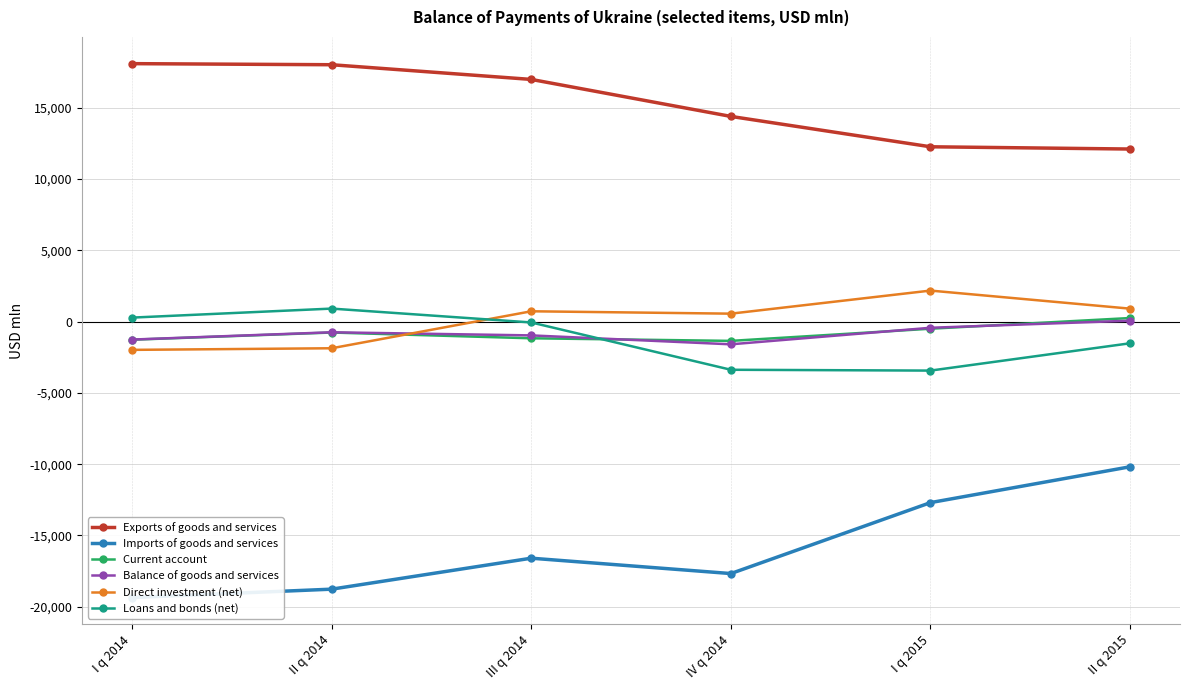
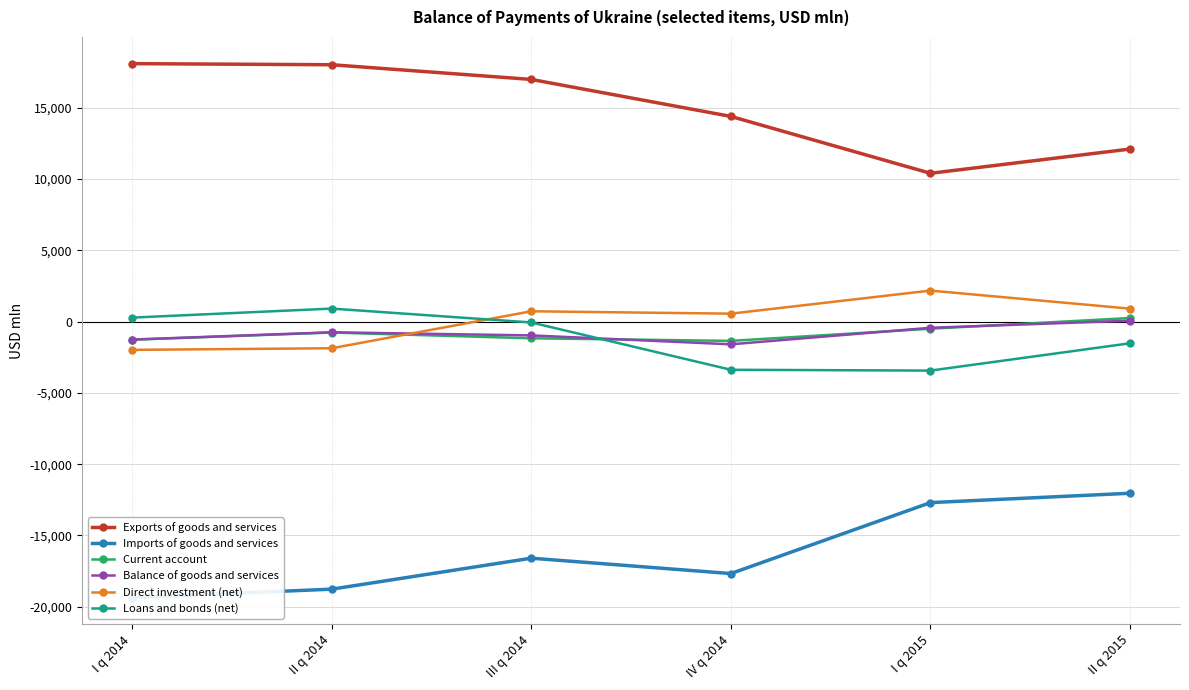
  {
    "Exports of goods and services": {
      "I q 2014": "18,100",
      "II q 2014": "18,000",
      "III q 2014": "17,000",
      "IV q 2014": "14,400",
-     "I q 2015": "12,300",
+     "I q 2015": "10,400",
      "II q 2015": "12,100"
    },
    "Imports of goods and services": {
      "II q 2014": "-18,800",
      "III q 2014": "-16,600",
      "IV q 2014": "-17,700",
      "I q 2015": "-12,700",
-     "II q 2015": "-10,200"
+     "II q 2015": "-12,000"
    },
    "Balance of goods and services": {
      "III q 2014": "-1,000",
      "IV q 2014": "-1,600",
      "II q 2015": "100"
    },
    "Direct investment (net)": {
      "I q 2014": "-2,000",
      "II q 2014": "-1,900",
      "III q 2014": "700",
      "IV q 2014": "600",
      "I q 2015": "2,200",
      "II q 2015": "900"
    }
  }
